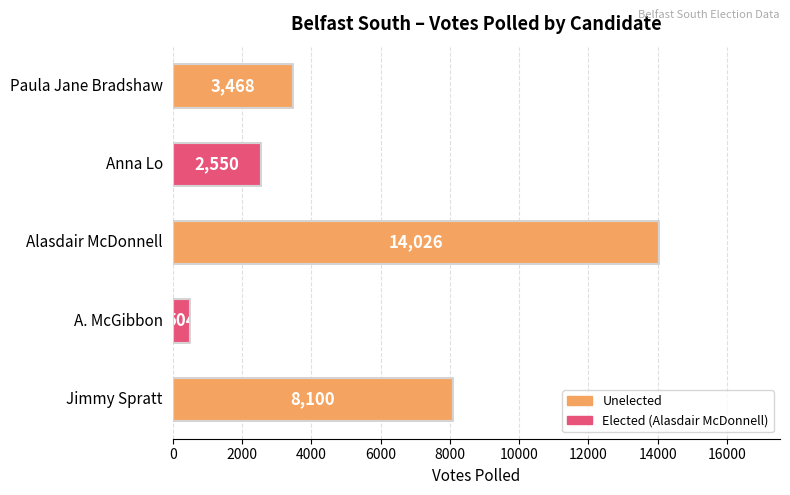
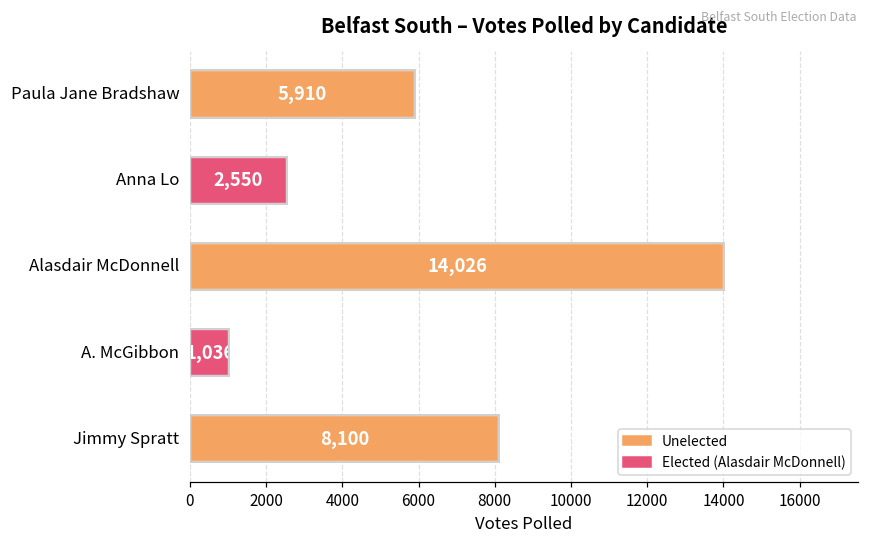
  {
-   "Paula Jane Bradshaw": "3,468",
+   "Paula Jane Bradshaw": "5,910",
    "Anna Lo": "2,550",
    "Alasdair McDonnell": "14,026",
-   "A. McGibbon": "500",
+   "A. McGibbon": "1000",
    "Jimmy Spratt": "8,100"
  }
